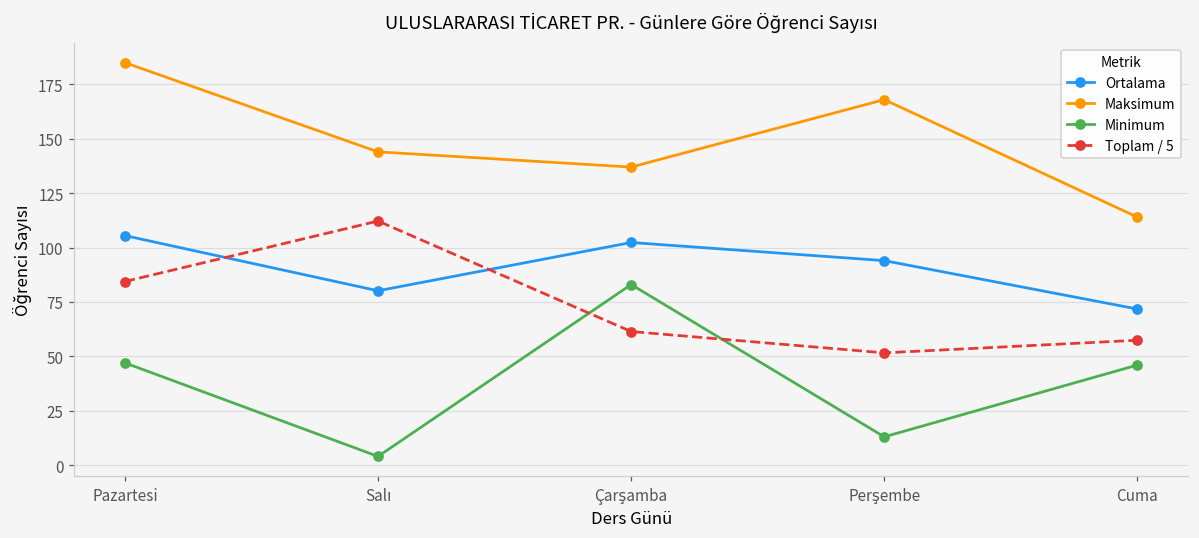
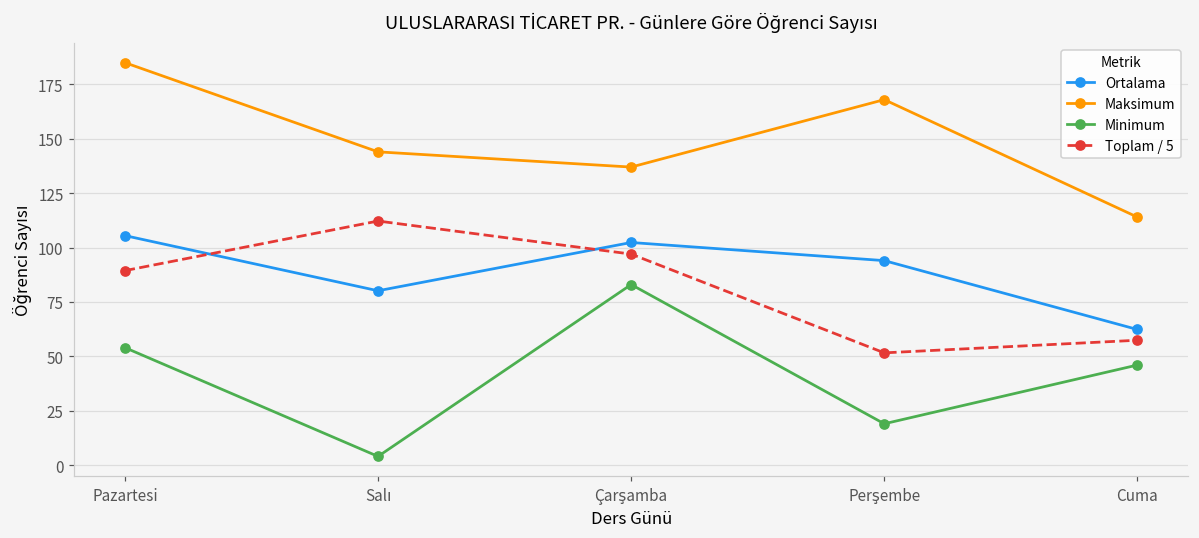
  {
    "Ortalama": {
      "Pazartesi": 106,
      "Salı": 80,
      "Çarşamba": 102,
      "Perşembe": 94,
-     "Cuma": 72
+     "Cuma": 62
    },
    "Maksimum": {
      "Pazartesi": 185,
      "Salı": 144,
      "Çarşamba": 137,
      "Perşembe": 168,
      "Cuma": 114
    },
    "Minimum": {
-     "Pazartesi": 47,
+     "Pazartesi": 54,
      "Salı": 4,
      "Çarşamba": 83,
-     "Perşembe": 13,
+     "Perşembe": 19,
      "Cuma": 46
    },
    "Toplam / 5": {
-     "Pazartesi": 84,
+     "Pazartesi": 89,
      "Salı": 112,
-     "Çarşamba": 61,
+     "Çarşamba": 97,
      "Perşembe": 52,
      "Cuma": 57
    }
  }
